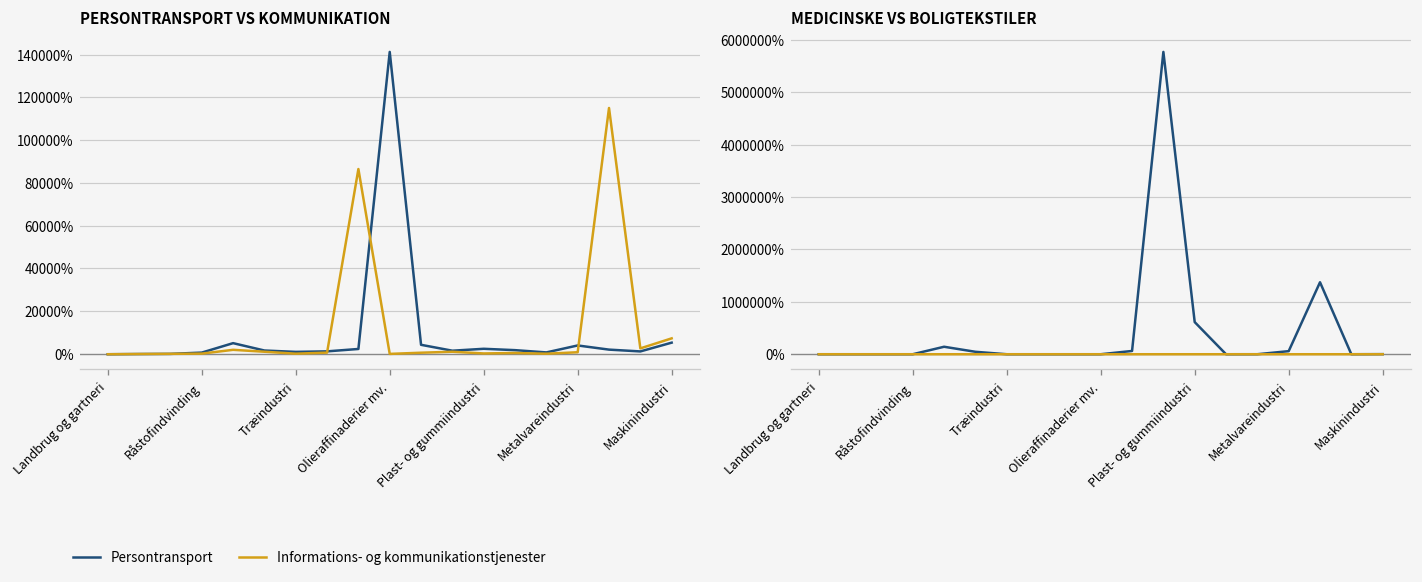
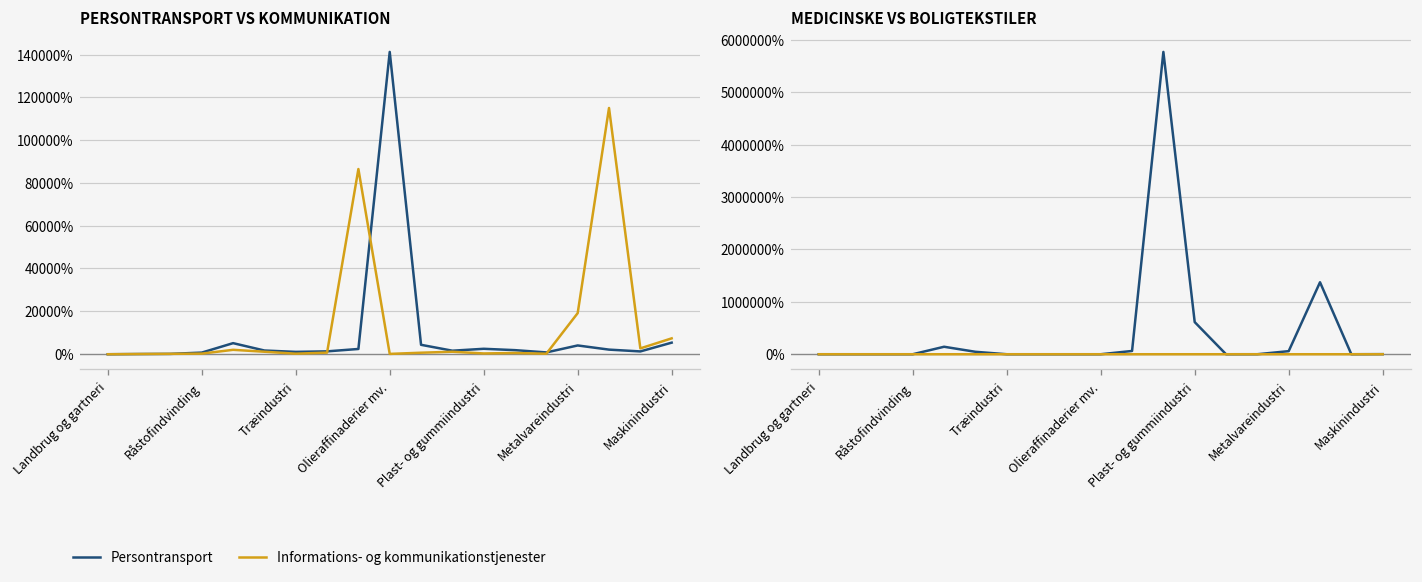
  {
    "PERSONTRANSPORT VS KOMMUNIKATION": {
      "Persontransport": {
        "Olieraffinaderier mv.": "141000%",
        "Plast- og gummiindustri": "2000%",
        "Metalvareindustri": "4000%",
        "Maskinindustri": "5000%"
      },
      "Informations- og kommunikationstjenester": {
        "Olieraffinaderier mv.": "0%",
        "Plast- og gummiindustri": "0%",
-       "Metalvareindustri": "1000%",
+       "Metalvareindustri": "19000%",
        "Maskinindustri": "7000%"
      }
    }
  }
